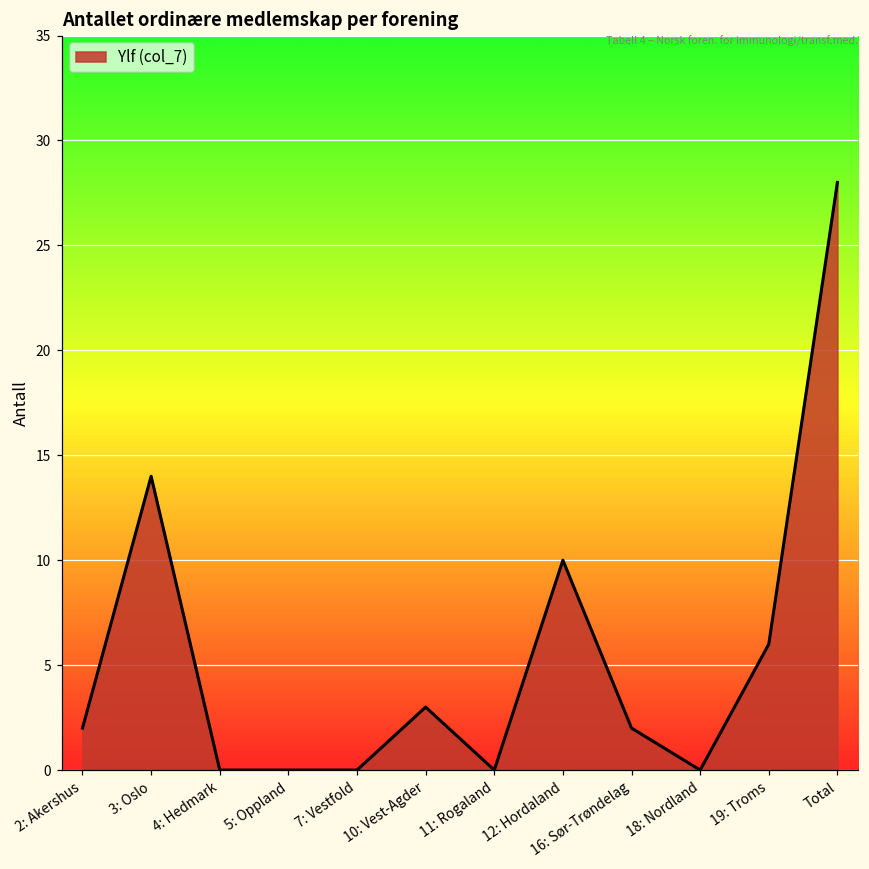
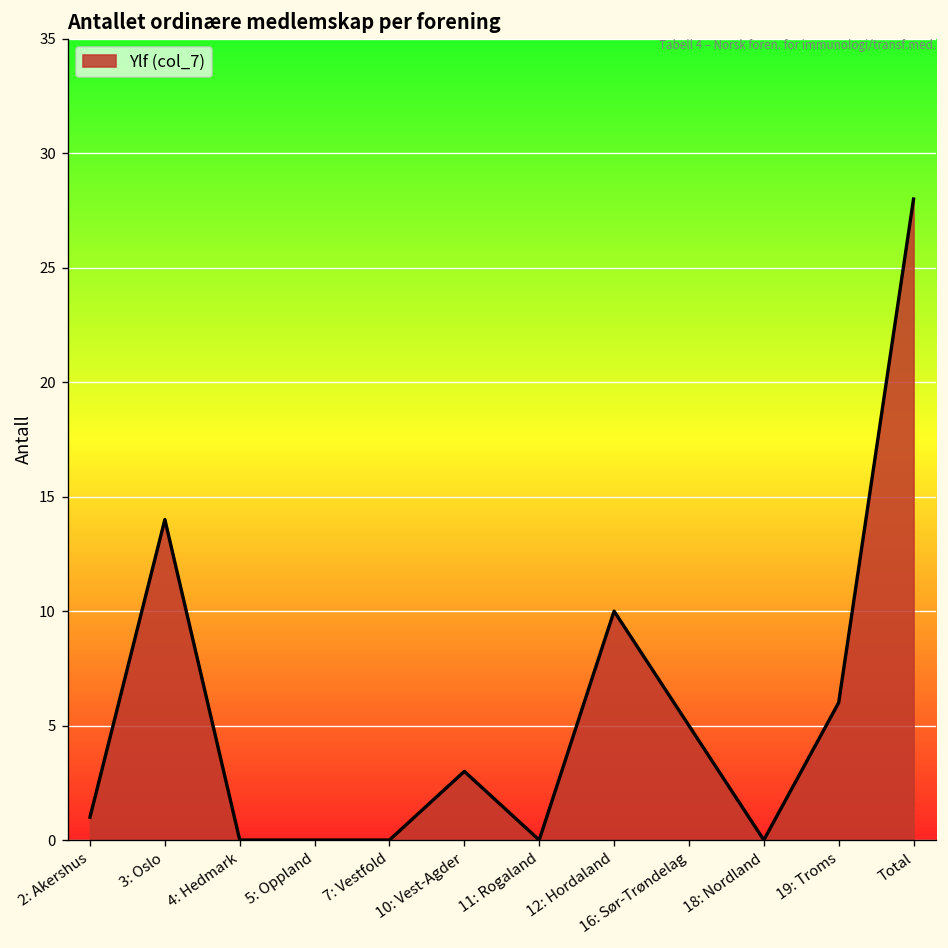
  {
-   "2: Akershus": 2,
+   "2: Akershus": 1,
    "3: Oslo": 14,
    "4: Hedmark": 0,
    "5: Oppland": 0,
    "7: Vestfold": 0,
    "10: Vest-Agder": 3,
    "11: Rogaland": 0,
    "12: Hordaland": 10,
-   "16: Sør-Trøndelag": 2,
+   "16: Sør-Trøndelag": 5,
    "18: Nordland": 0,
    "19: Troms": 6,
    "Total": 28
  }
